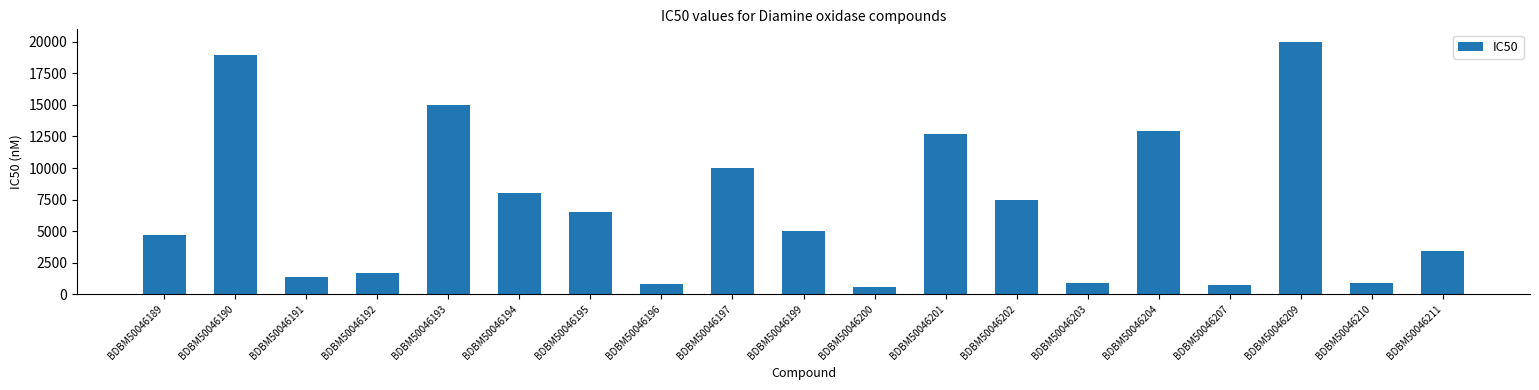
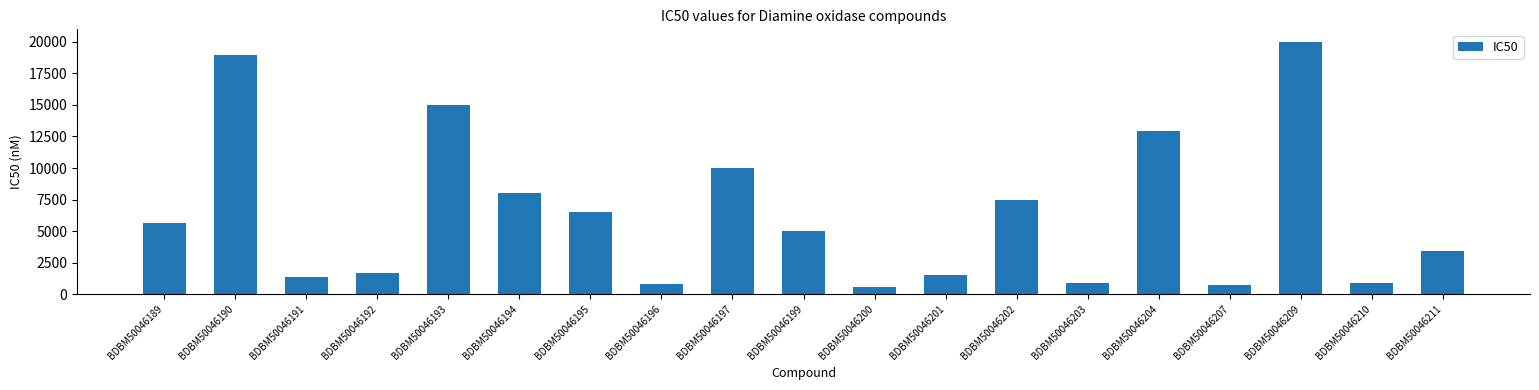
  {
-   "BDBM50046189": 4700,
+   "BDBM50046189": 5600,
    "BDBM50046190": 19000,
    "BDBM50046191": 1400,
    "BDBM50046192": 1700,
    "BDBM50046193": 15000,
    "BDBM50046194": 8100,
    "BDBM50046195": 6500,
    "BDBM50046196": 800,
    "BDBM50046197": 10000,
    "BDBM50046199": 5000,
    "BDBM50046200": 600,
-   "BDBM50046201": 12700,
+   "BDBM50046201": 1500,
    "BDBM50046202": 7500,
    "BDBM50046203": 900,
    "BDBM50046204": 12900,
    "BDBM50046207": 800,
    "BDBM50046209": 20000,
    "BDBM50046210": 900,
    "BDBM50046211": 3400
  }
